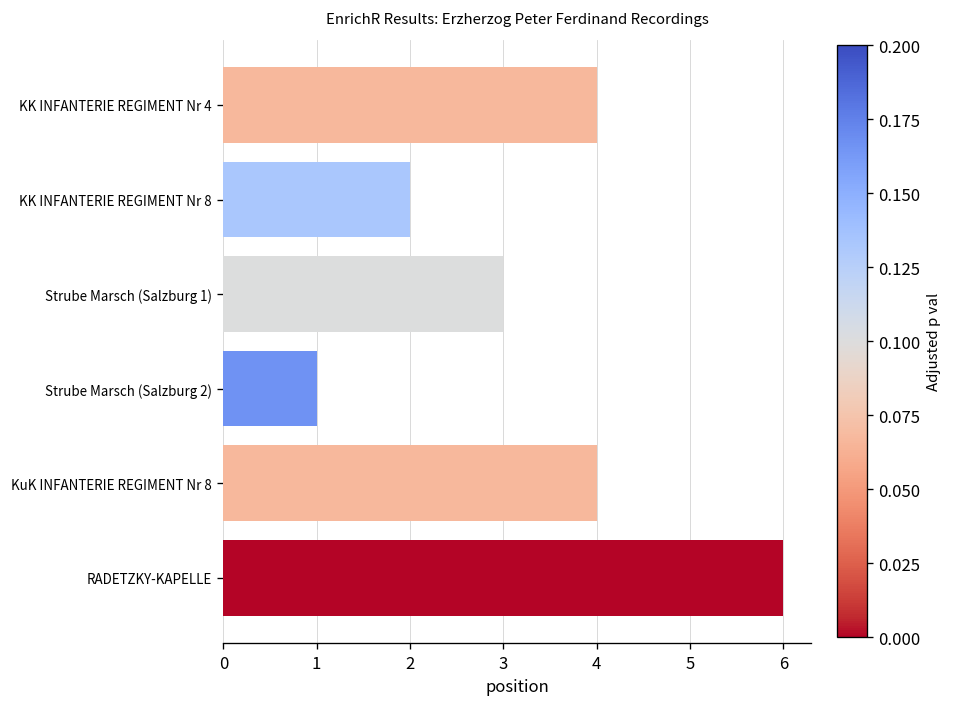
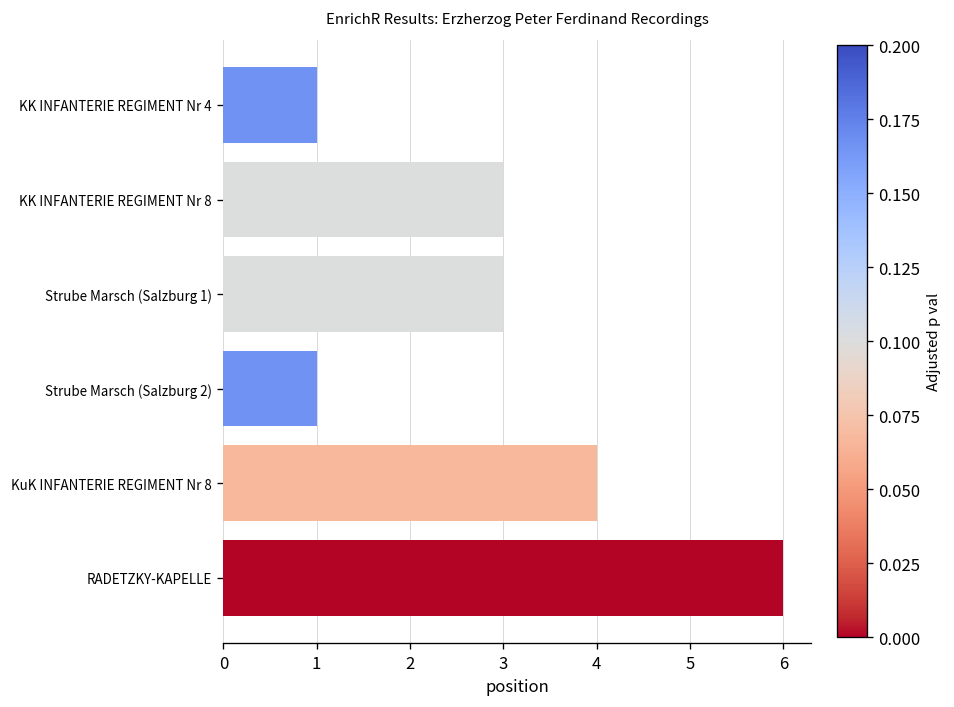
  {
-   "KK INFANTERIE REGIMENT Nr 4": 4,
-   "KK INFANTERIE REGIMENT Nr 8": 2,
+   "KK INFANTERIE REGIMENT Nr 4": 1,
+   "KK INFANTERIE REGIMENT Nr 8": 3,
    "Strube Marsch (Salzburg 1)": 3,
    "Strube Marsch (Salzburg 2)": 1,
    "KuK INFANTERIE REGIMENT Nr 8": 4,
    "RADETZKY-KAPELLE": 6
  }
